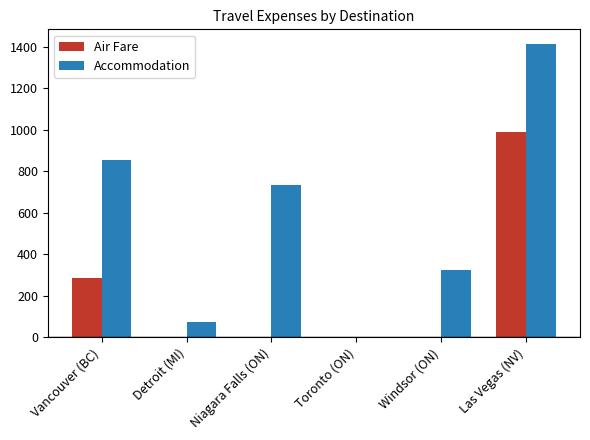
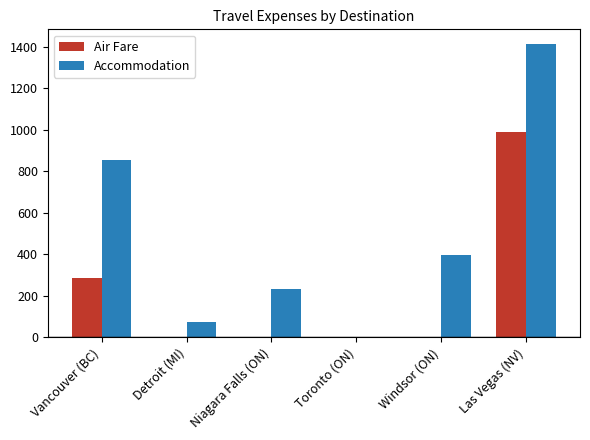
  {
    "Air Fare": {
      "Vancouver (BC)": 280,
      "Detroit (MI)": 0,
      "Niagara Falls (ON)": 0,
      "Toronto (ON)": 0,
      "Windsor (ON)": 0,
      "Las Vegas (NV)": 990
    },
    "Accommodation": {
      "Vancouver (BC)": 850,
      "Detroit (MI)": 70,
-     "Niagara Falls (ON)": 730,
+     "Niagara Falls (ON)": 230,
      "Toronto (ON)": 0,
-     "Windsor (ON)": 320,
+     "Windsor (ON)": 400,
      "Las Vegas (NV)": 1410
    }
  }
